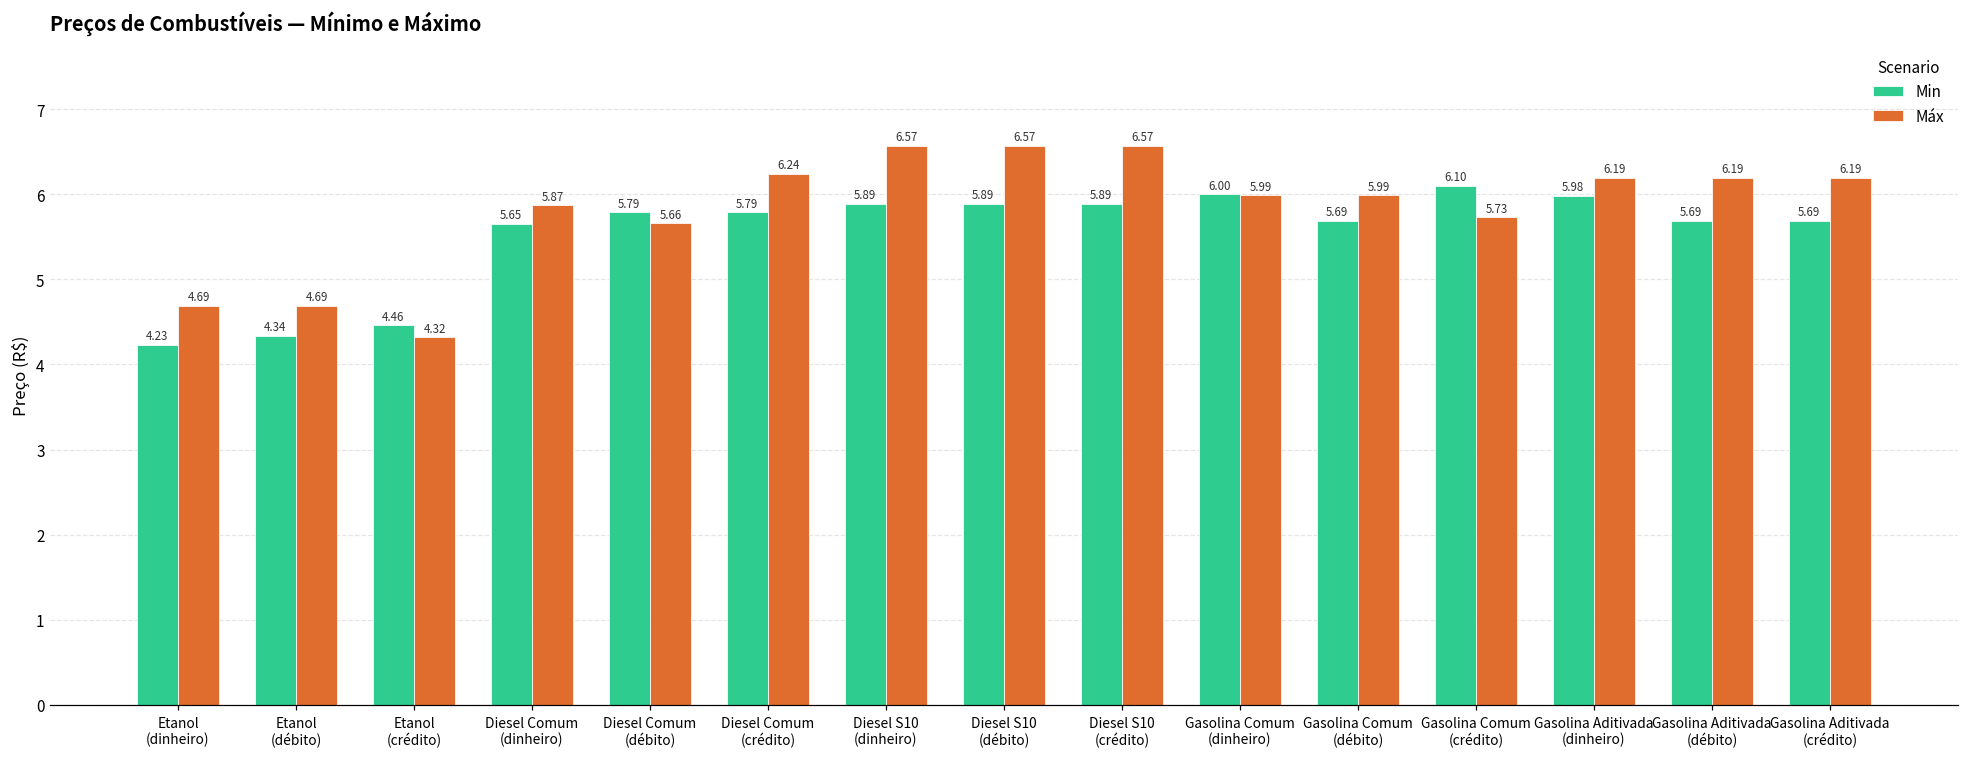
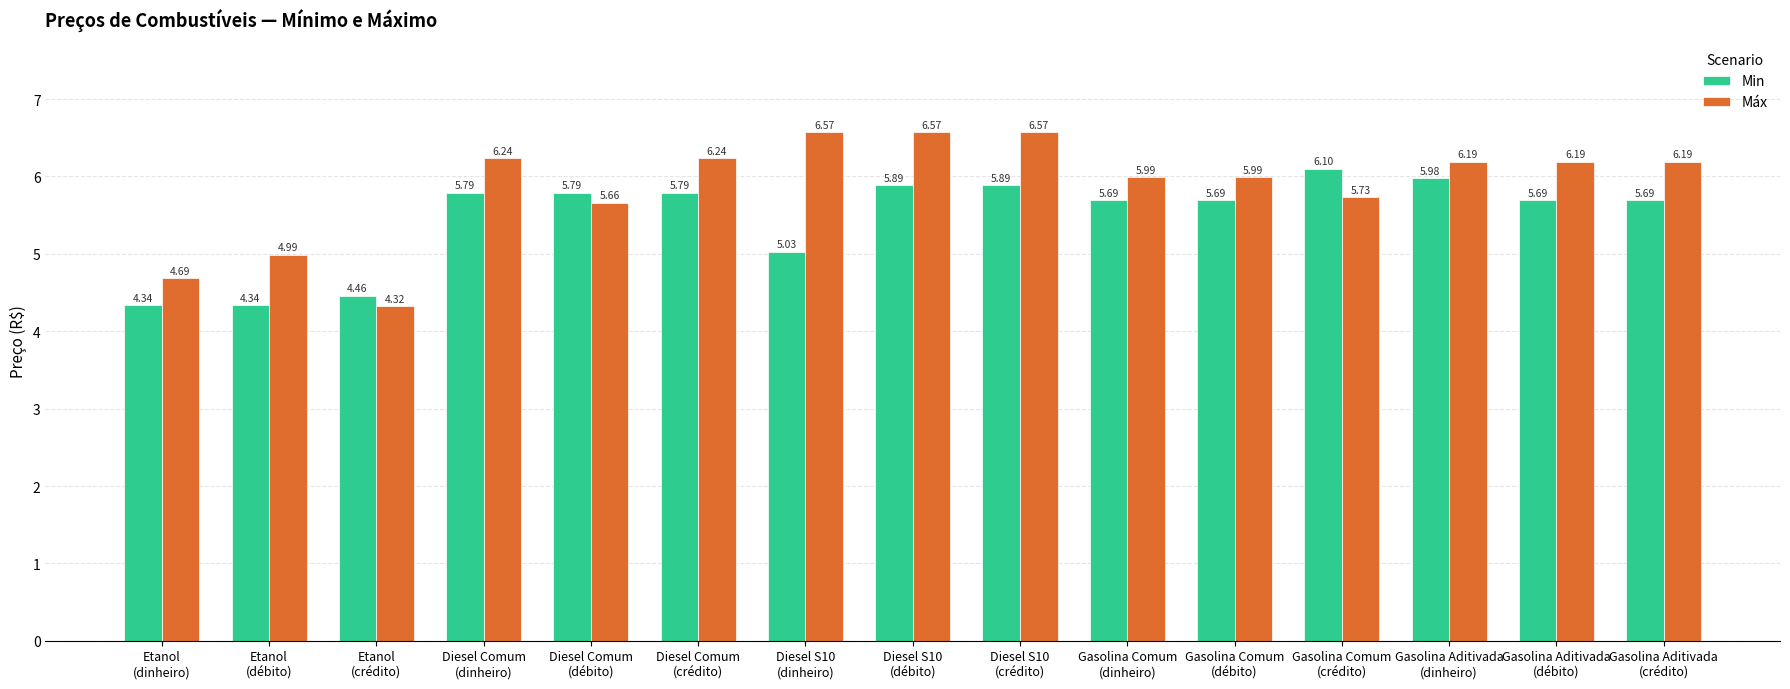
  {
    "Min": {
-     "Etanol (dinheiro)": 4.23,
+     "Etanol (dinheiro)": 4.34,
      "Etanol (débito)": 4.34,
      "Etanol (crédito)": 4.46,
-     "Diesel Comum (dinheiro)": 5.65,
+     "Diesel Comum (dinheiro)": 5.79,
      "Diesel Comum (débito)": 5.79,
      "Diesel Comum (crédito)": 5.79,
-     "Diesel S10 (dinheiro)": 5.89,
+     "Diesel S10 (dinheiro)": 5.03,
      "Diesel S10 (débito)": 5.89,
      "Diesel S10 (crédito)": 5.89,
-     "Gasolina Comum (dinheiro)": 6.00,
+     "Gasolina Comum (dinheiro)": 5.69,
      "Gasolina Comum (débito)": 5.69,
      "Gasolina Comum (crédito)": 6.10,
      "Gasolina Aditivada (dinheiro)": 5.98,
      "Gasolina Aditivada (débito)": 5.69,
      "Gasolina Aditivada (crédito)": 5.69
    },
    "Máx": {
      "Etanol (dinheiro)": 4.69,
-     "Etanol (débito)": 4.69,
+     "Etanol (débito)": 4.99,
      "Etanol (crédito)": 4.32,
-     "Diesel Comum (dinheiro)": 5.87,
+     "Diesel Comum (dinheiro)": 6.24,
      "Diesel Comum (débito)": 5.66,
      "Diesel Comum (crédito)": 6.24,
      "Diesel S10 (dinheiro)": 6.57,
      "Diesel S10 (débito)": 6.57,
      "Diesel S10 (crédito)": 6.57,
      "Gasolina Comum (dinheiro)": 5.99,
      "Gasolina Comum (débito)": 5.99,
      "Gasolina Comum (crédito)": 5.73,
      "Gasolina Aditivada (dinheiro)": 6.19,
      "Gasolina Aditivada (débito)": 6.19,
      "Gasolina Aditivada (crédito)": 6.19
    }
  }
